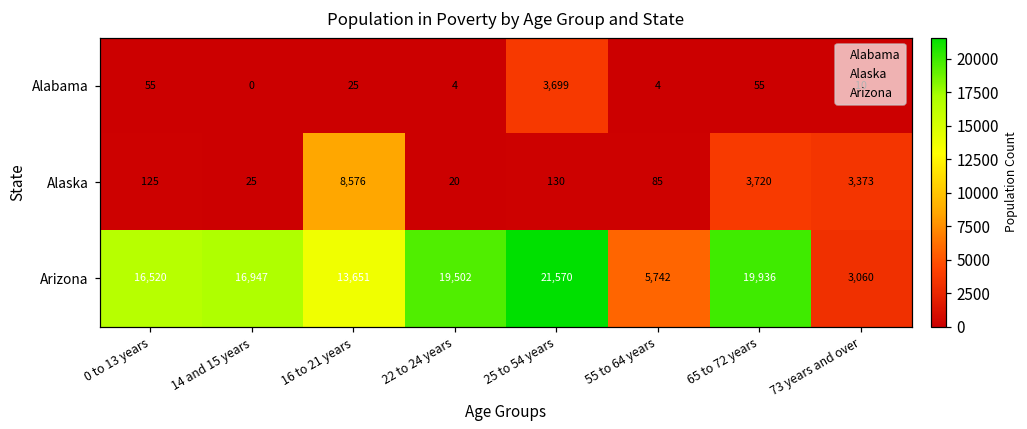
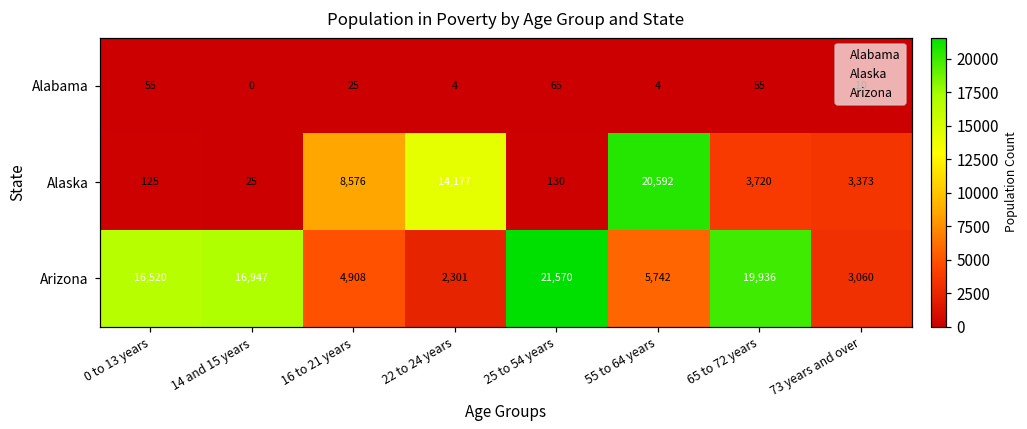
  {
    "Alabama": {
      "0 to 13 years": "55",
      "14 and 15 years": "0",
      "16 to 21 years": "25",
      "22 to 24 years": "4",
-     "25 to 54 years": "3,699",
+     "25 to 54 years": "65",
      "55 to 64 years": "4",
      "65 to 72 years": "55"
    },
    "Alaska": {
      "0 to 13 years": "125",
      "14 and 15 years": "25",
      "16 to 21 years": "8,576",
-     "22 to 24 years": "20",
+     "22 to 24 years": "14,177",
      "25 to 54 years": "130",
-     "55 to 64 years": "85",
+     "55 to 64 years": "20,592",
      "65 to 72 years": "3,720",
      "73 years and over": "3,373"
    },
    "Arizona": {
      "0 to 13 years": "16,520",
      "14 and 15 years": "16,947",
-     "16 to 21 years": "13,651",
-     "22 to 24 years": "19,502",
+     "16 to 21 years": "4,908",
+     "22 to 24 years": "2,301",
      "25 to 54 years": "21,570",
      "55 to 64 years": "5,742",
      "65 to 72 years": "19,936",
      "73 years and over": "3,060"
    }
  }
